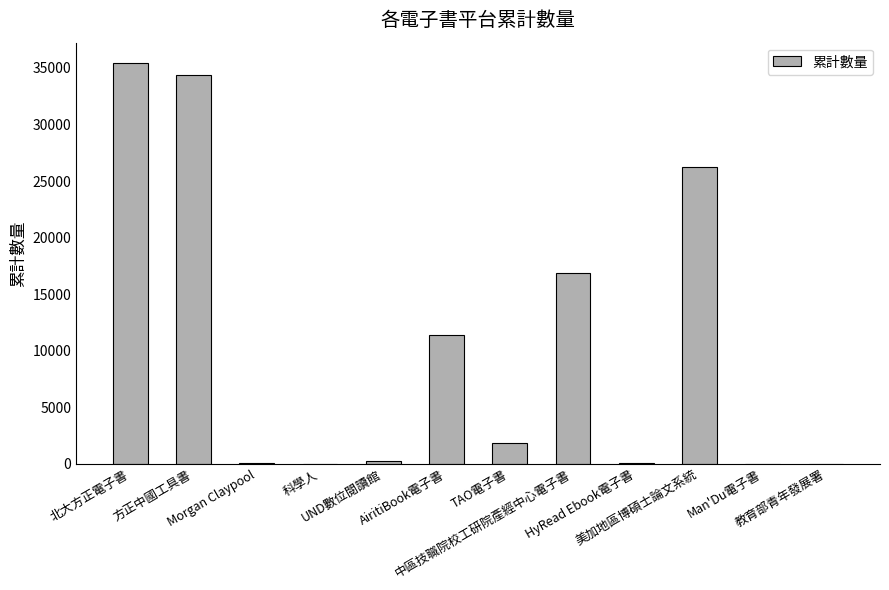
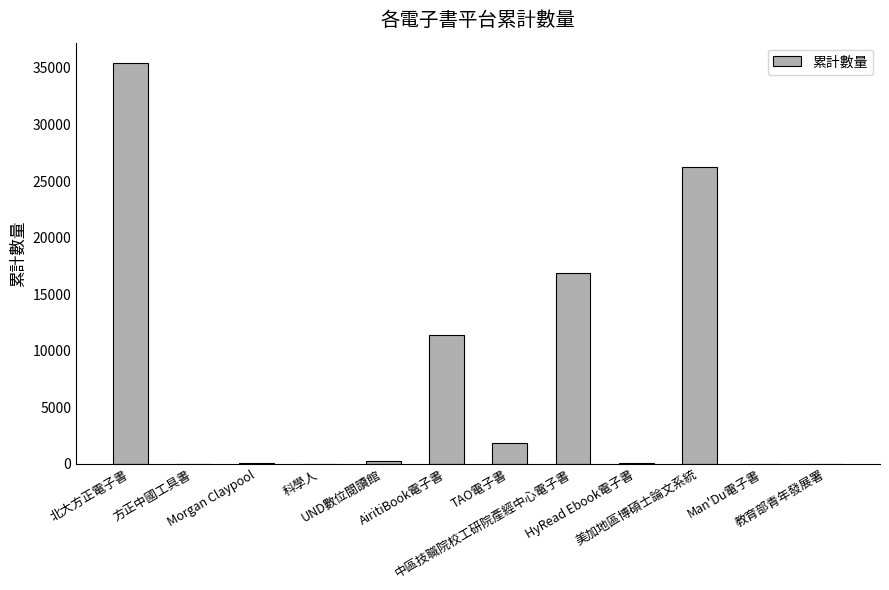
  {
    "北大方正電子書": 35500,
-   "方正中國工具書": 34300,
+   "方正中國工具書": 0,
    "UND數位閱讀館": 200,
    "AiritiBook電子書": 11400,
    "TAO電子書": 1800,
    "中區技職院校工研院產經中心電子書": 16900,
    "美加地區博碩士論文系統": 26200
  }
